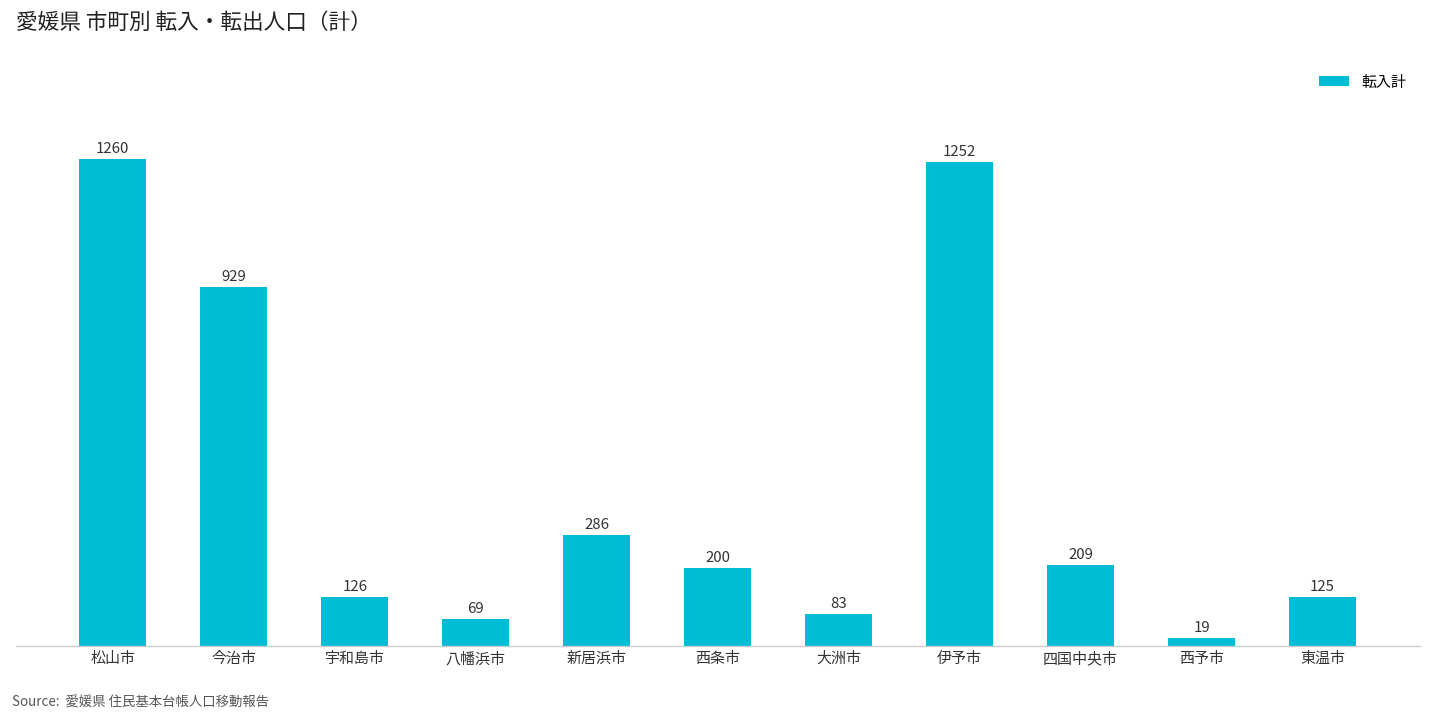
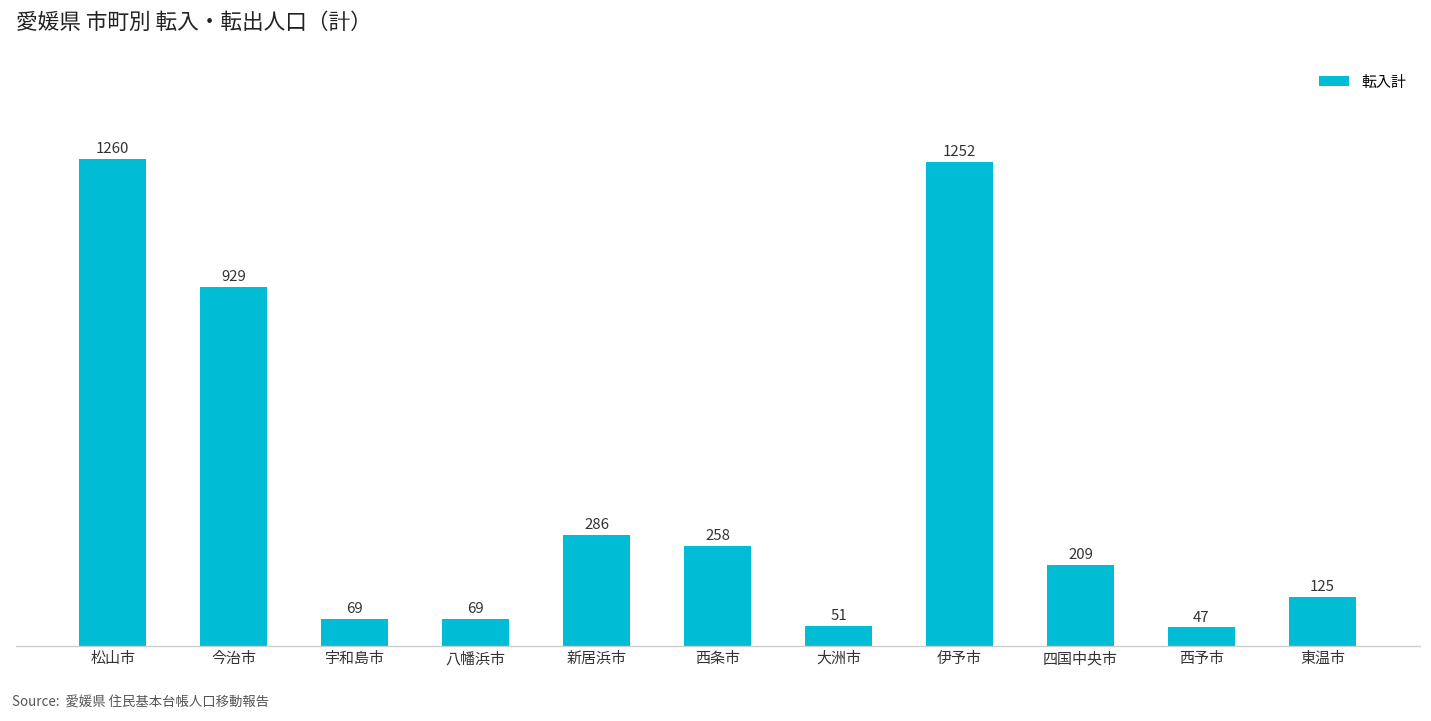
  {
    "松山市": 1260,
    "今治市": 929,
-   "宇和島市": 126,
+   "宇和島市": 69,
    "八幡浜市": 69,
    "新居浜市": 286,
-   "西条市": 200,
-   "大洲市": 83,
+   "西条市": 258,
+   "大洲市": 51,
    "伊予市": 1252,
    "四国中央市": 209,
-   "西予市": 19,
+   "西予市": 47,
    "東温市": 125
  }
